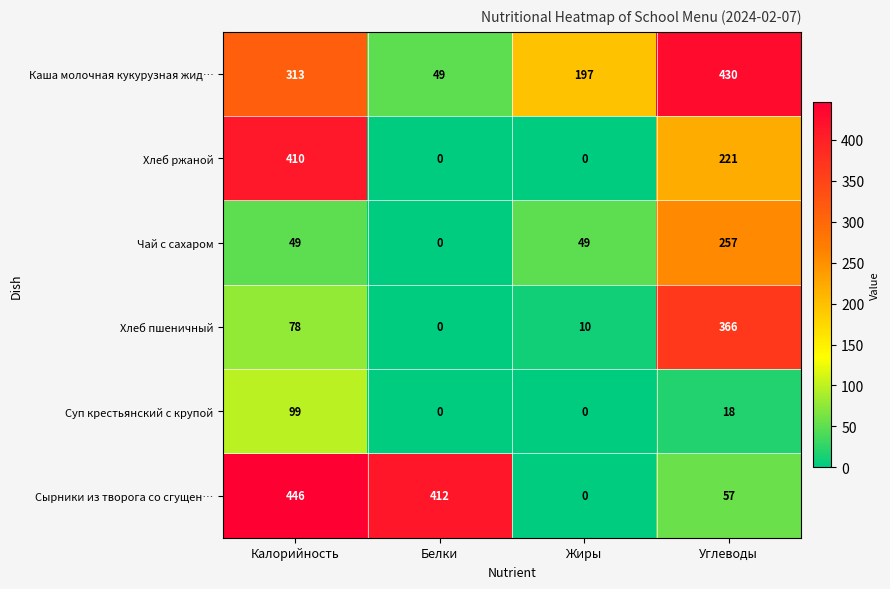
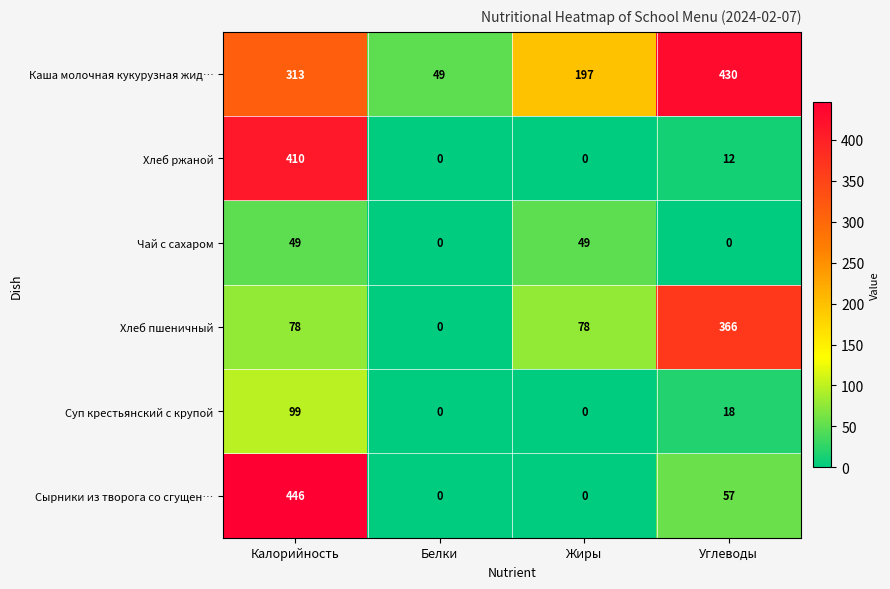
  {
    "Каша молочная кукурузная жид…": {
      "Калорийность": 313,
      "Белки": 49,
      "Жиры": 197,
      "Углеводы": 430
    },
    "Хлеб ржаной": {
      "Калорийность": 410,
      "Белки": 0,
      "Жиры": 0,
-     "Углеводы": 221
+     "Углеводы": 12
    },
    "Чай с сахаром": {
      "Калорийность": 49,
      "Белки": 0,
      "Жиры": 49,
-     "Углеводы": 257
+     "Углеводы": 0
    },
    "Хлеб пшеничный": {
      "Калорийность": 78,
      "Белки": 0,
-     "Жиры": 10,
+     "Жиры": 78,
      "Углеводы": 366
    },
    "Суп крестьянский с крупой": {
      "Калорийность": 99,
      "Белки": 0,
      "Жиры": 0,
      "Углеводы": 18
    },
    "Сырники из творога со сгущен…": {
      "Калорийность": 446,
-     "Белки": 412,
+     "Белки": 0,
      "Жиры": 0,
      "Углеводы": 57
    }
  }
